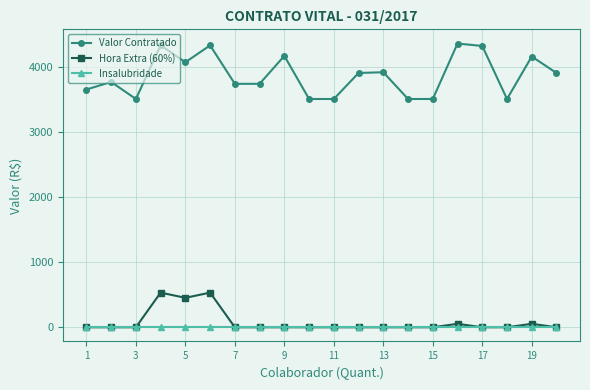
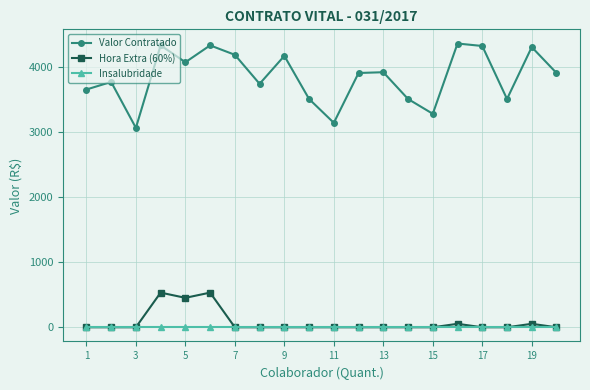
  {
    "Valor Contratado": {
      "1": 3600,
-     "3": 3500,
+     "3": 3100,
      "5": 4100,
-     "7": 3700,
+     "7": 4200,
      "9": 4200,
-     "11": 3500,
+     "11": 3100,
      "13": 3900,
-     "15": 3500,
+     "15": 3300,
      "17": 4300,
-     "19": 4200
+     "19": 4300
    },
    "Hora Extra (60%)": {
      "5": 500,
      "19": 100
    },
    "Insalubridade": {
      "5": 0,
      "19": 0
    }
  }
